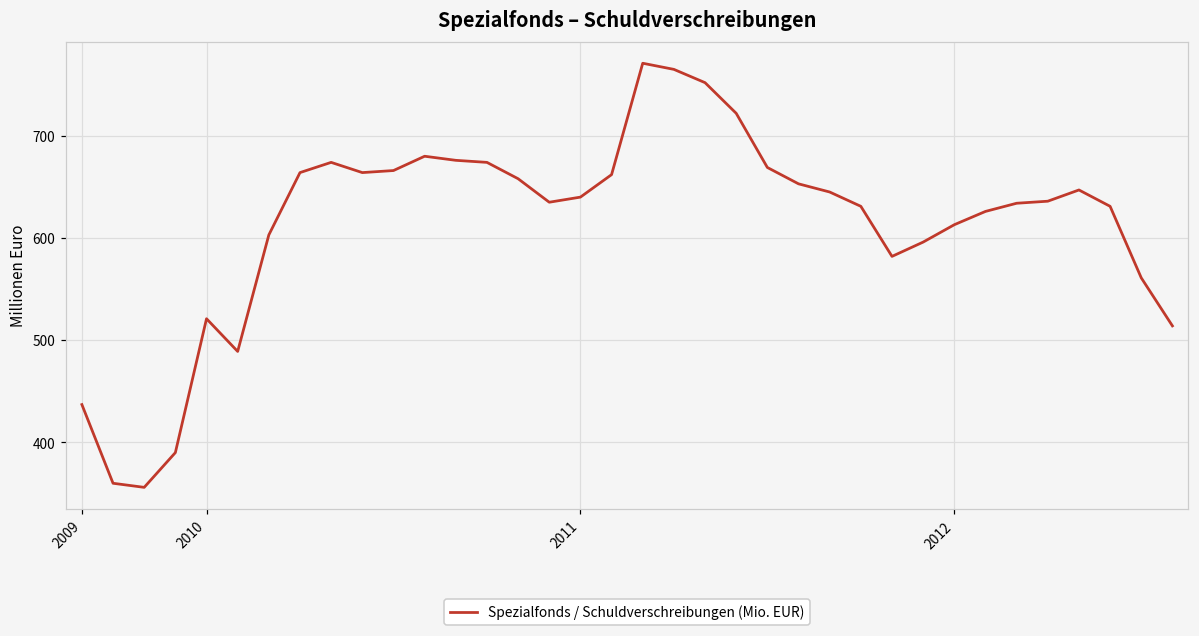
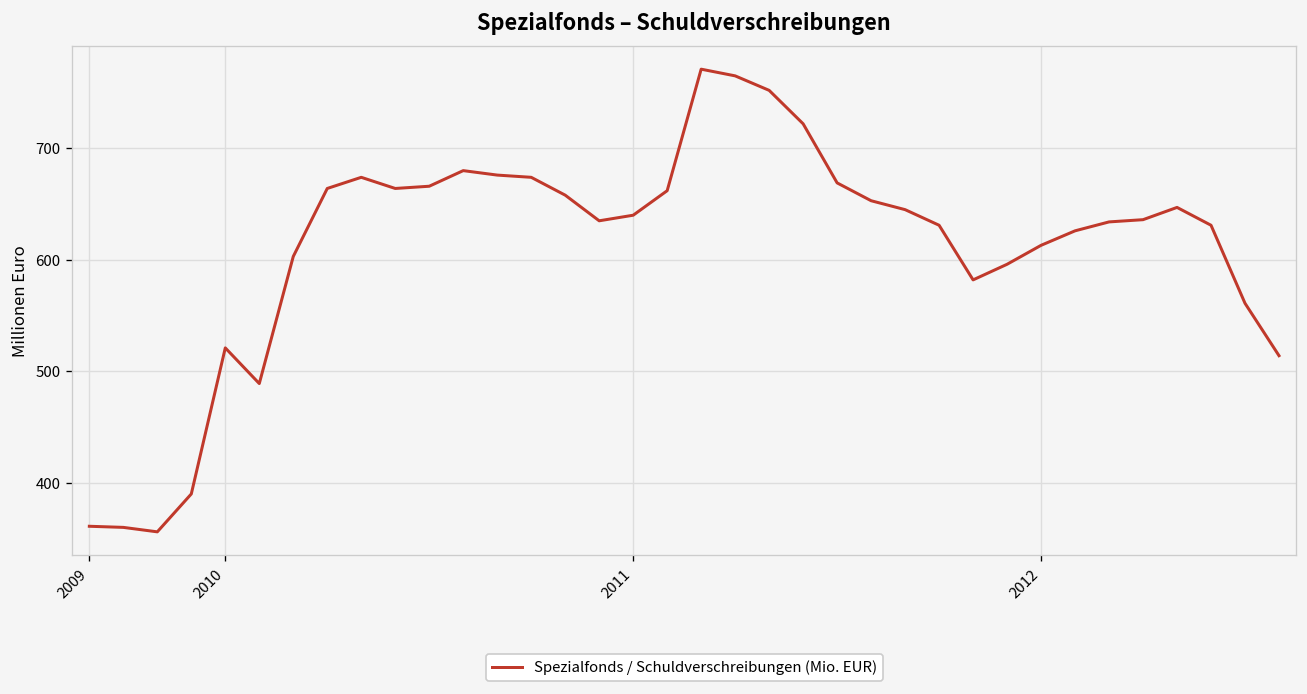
  {
-   "2009": 440,
+   "2009": 360,
    "2010": 520,
    "2011": 640,
    "2012": 610
  }
